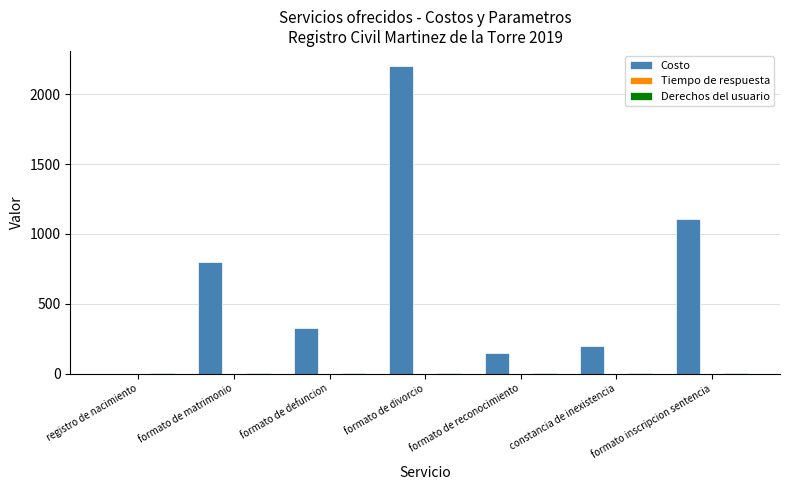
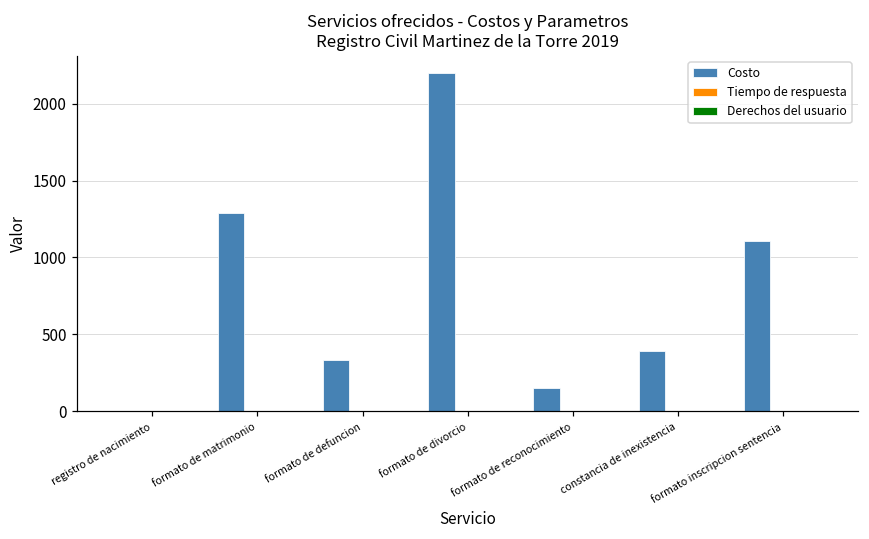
  {
    "Costo": {
      "registro de nacimiento": 0,
-     "formato de matrimonio": 800,
+     "formato de matrimonio": 1290,
      "formato de defuncion": 330,
      "formato de divorcio": 2200,
      "formato de reconocimiento": 150,
-     "constancia de inexistencia": 200,
+     "constancia de inexistencia": 390,
      "formato inscripcion sentencia": 1110
    }
  }
